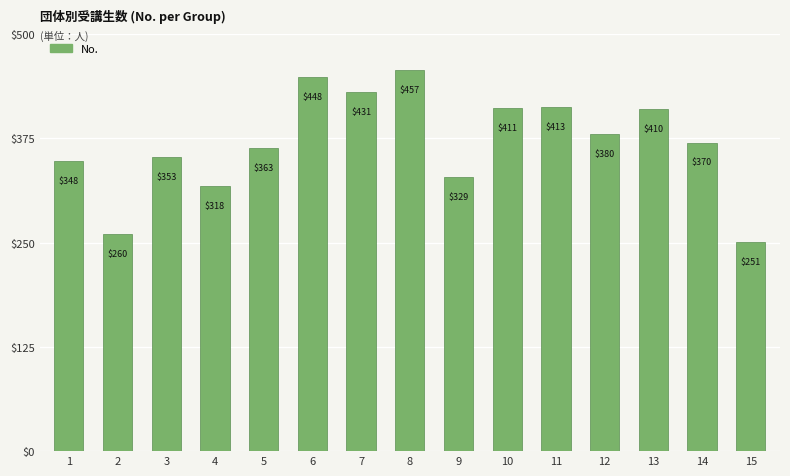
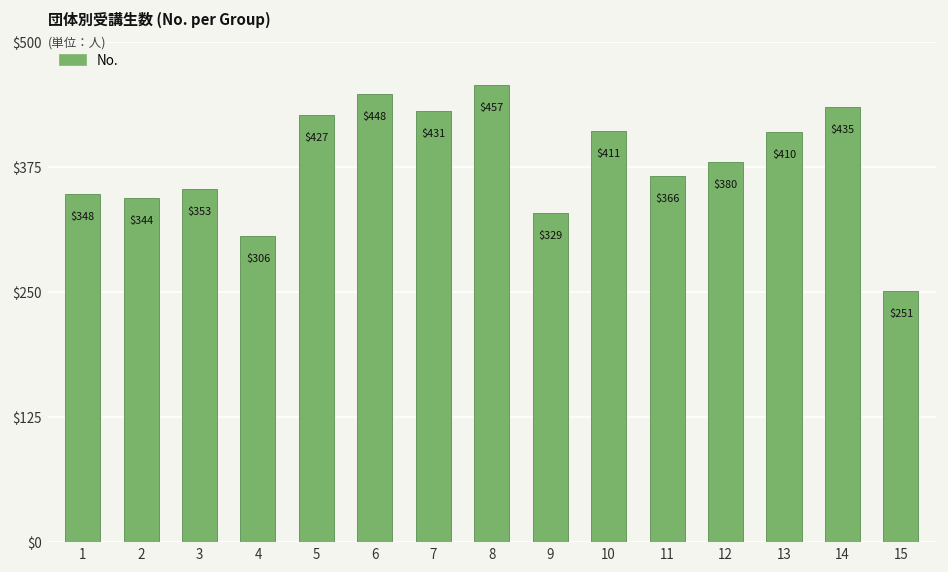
  {
    "1": "$348",
-   "2": "$260",
+   "2": "$344",
    "3": "$353",
-   "4": "$318",
-   "5": "$363",
+   "4": "$306",
+   "5": "$427",
    "6": "$448",
    "7": "$431",
    "8": "$457",
    "9": "$329",
    "10": "$411",
-   "11": "$413",
+   "11": "$366",
    "12": "$380",
    "13": "$410",
-   "14": "$370",
+   "14": "$435",
    "15": "$251"
  }
